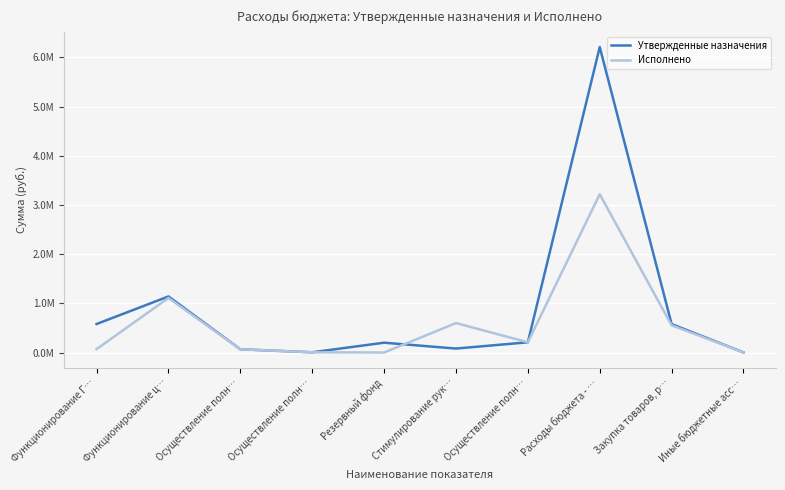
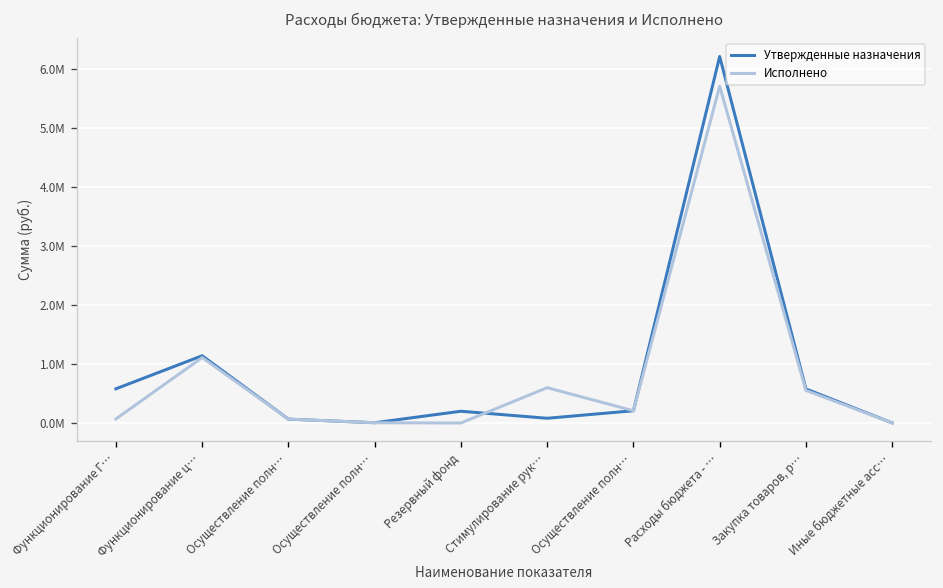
  {
    "Утвержденные назначения": {
      "Функционирование Г…": 600000,
      "Резервный фонд": 200000,
      "Стимулирование рук…": 100000,
      "Расходы бюджета - …": 6200000
    },
    "Исполнено": {
      "Функционирование Г…": 100000,
      "Резервный фонд": 0,
      "Стимулирование рук…": 600000,
-     "Расходы бюджета - …": 3200000
+     "Расходы бюджета - …": 5700000
    }
  }
